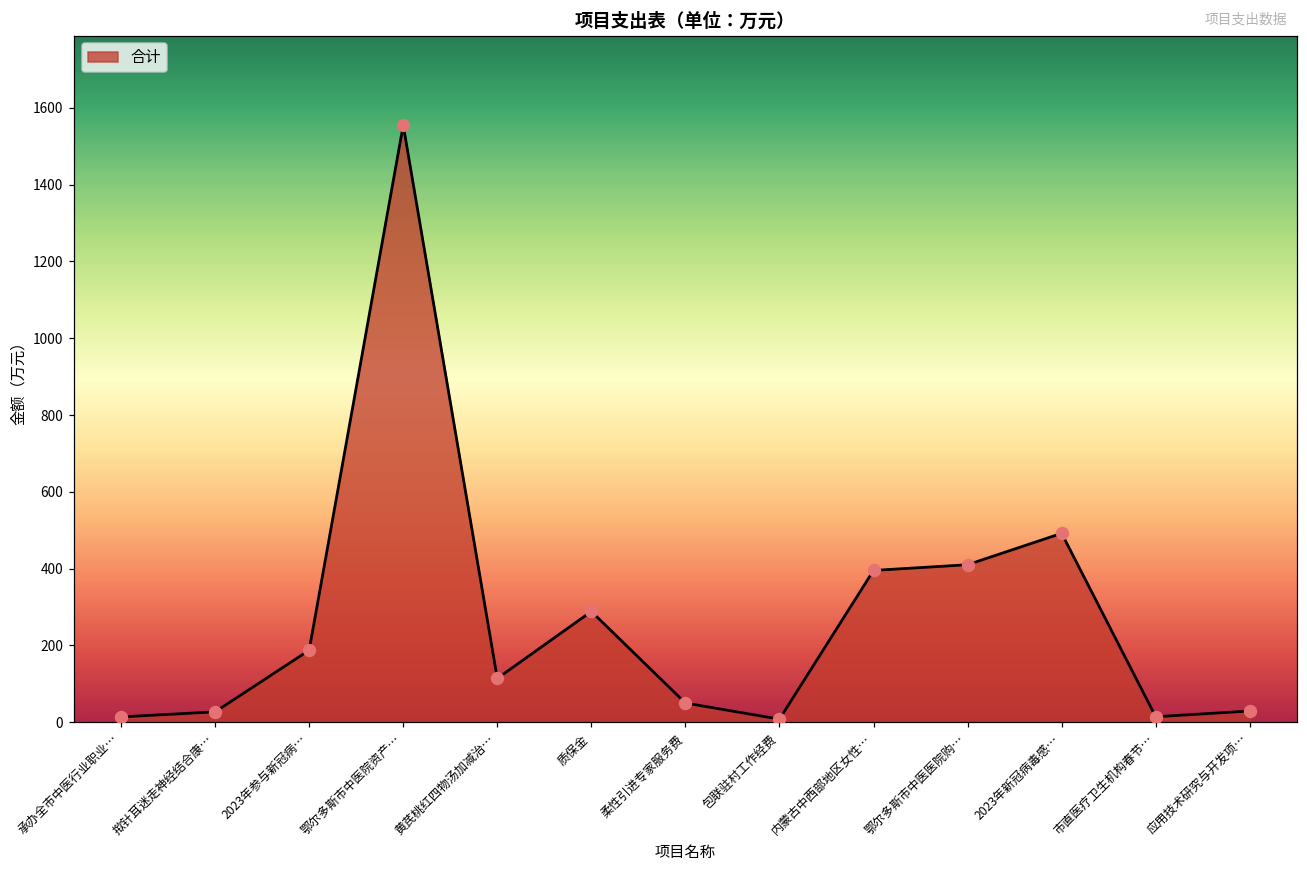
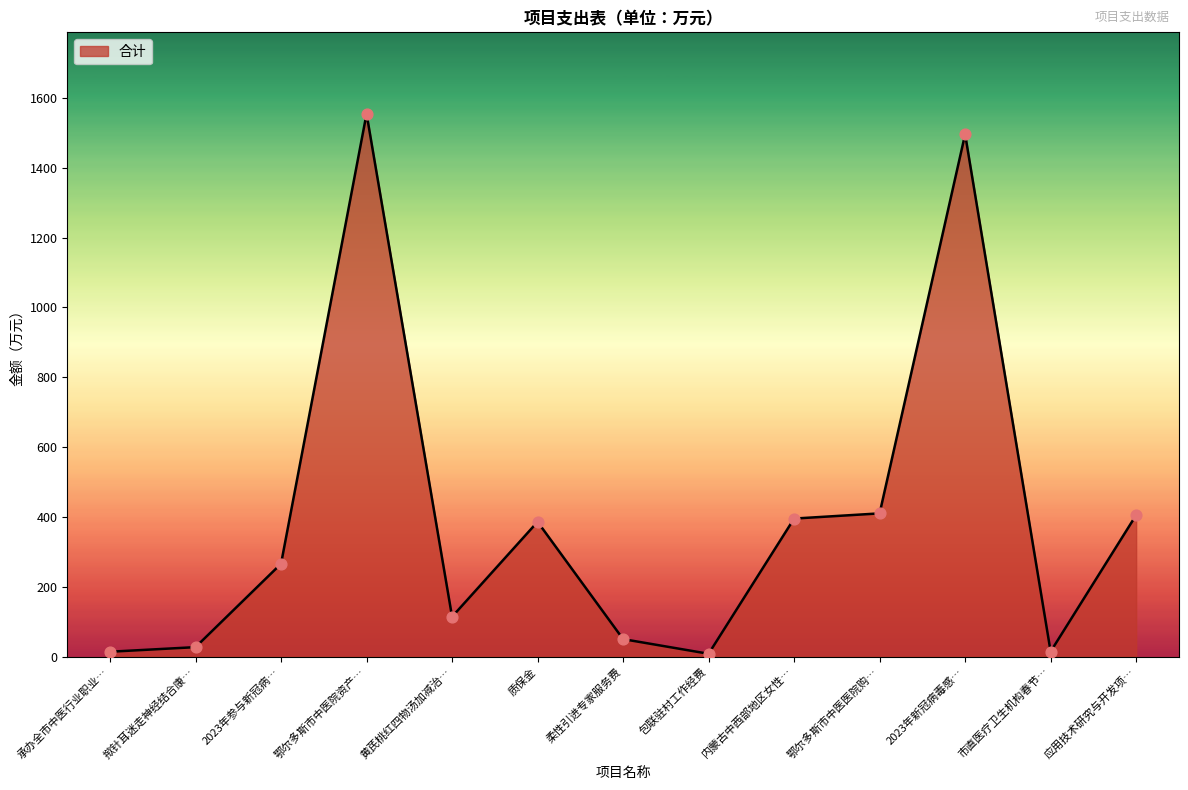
  {
    "承办全市中医行业职业…": 10,
    "揿针耳迷走神经结合康…": 30,
-   "2023年参与新冠病…": 190,
+   "2023年参与新冠病…": 270,
    "鄂尔多斯市中医院资产…": 1560,
    "黄芪桃红四物汤加减治…": 110,
-   "质保金": 290,
+   "质保金": 390,
    "柔性引进专家服务费": 50,
    "包联驻村工作经费": 10,
    "内蒙古中西部地区女性…": 400,
    "鄂尔多斯市中医医院购…": 410,
-   "2023年新冠病毒感…": 490,
+   "2023年新冠病毒感…": 1500,
    "市直医疗卫生机构春节…": 10,
-   "应用技术研究与开发项…": 30
+   "应用技术研究与开发项…": 410
  }
